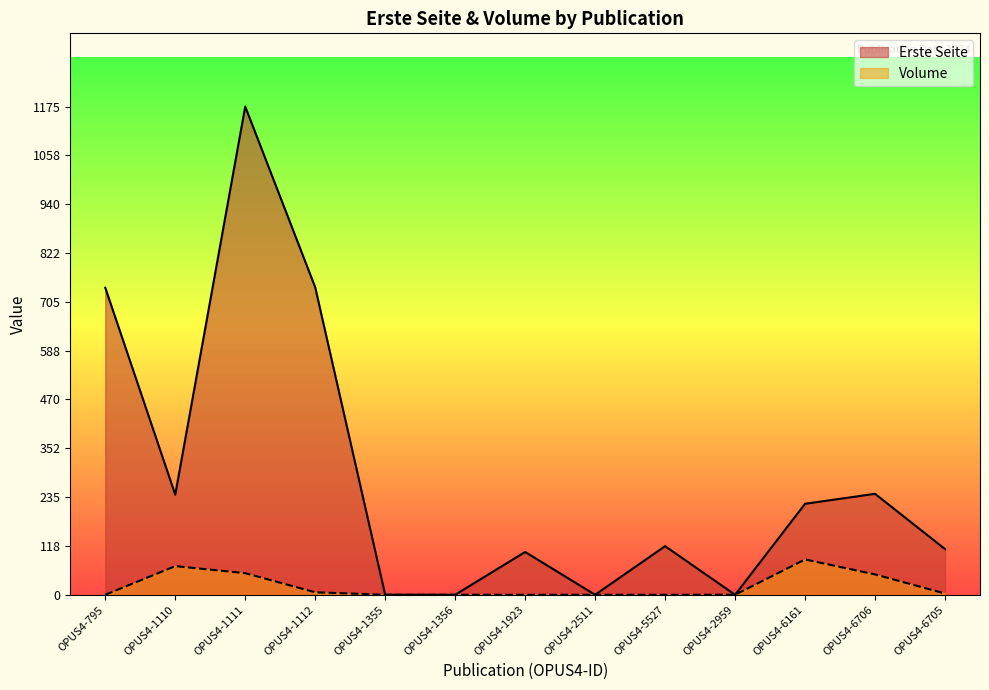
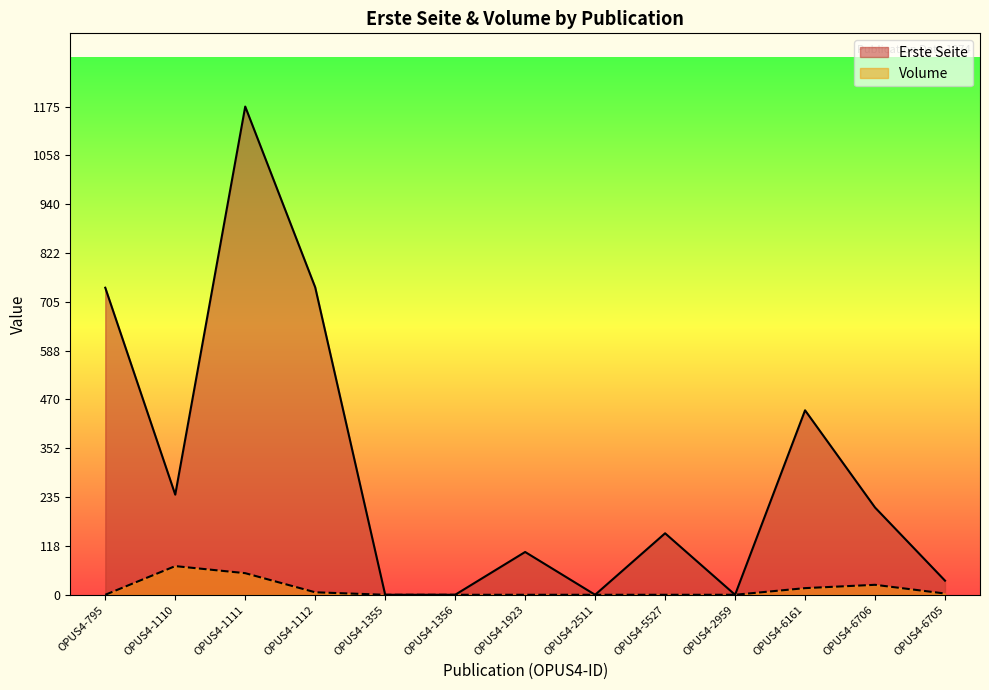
  {
    "Erste Seite": {
      "OPUS4-795": 740,
      "OPUS4-1110": 240,
      "OPUS4-1111": 1180,
      "OPUS4-1112": 740,
      "OPUS4-1923": 100,
-     "OPUS4-5527": 120,
-     "OPUS4-6161": 220,
-     "OPUS4-6706": 240,
-     "OPUS4-6705": 110
+     "OPUS4-5527": 150,
+     "OPUS4-6161": 440,
+     "OPUS4-6706": 210,
+     "OPUS4-6705": 30
    },
    "Volume": {
      "OPUS4-795": 0,
      "OPUS4-1110": 70,
      "OPUS4-1111": 50,
      "OPUS4-1112": 10,
      "OPUS4-1923": 0,
      "OPUS4-5527": 0,
-     "OPUS4-6161": 90,
-     "OPUS4-6706": 50,
+     "OPUS4-6161": 20,
+     "OPUS4-6706": 20,
      "OPUS4-6705": 0
    }
  }
